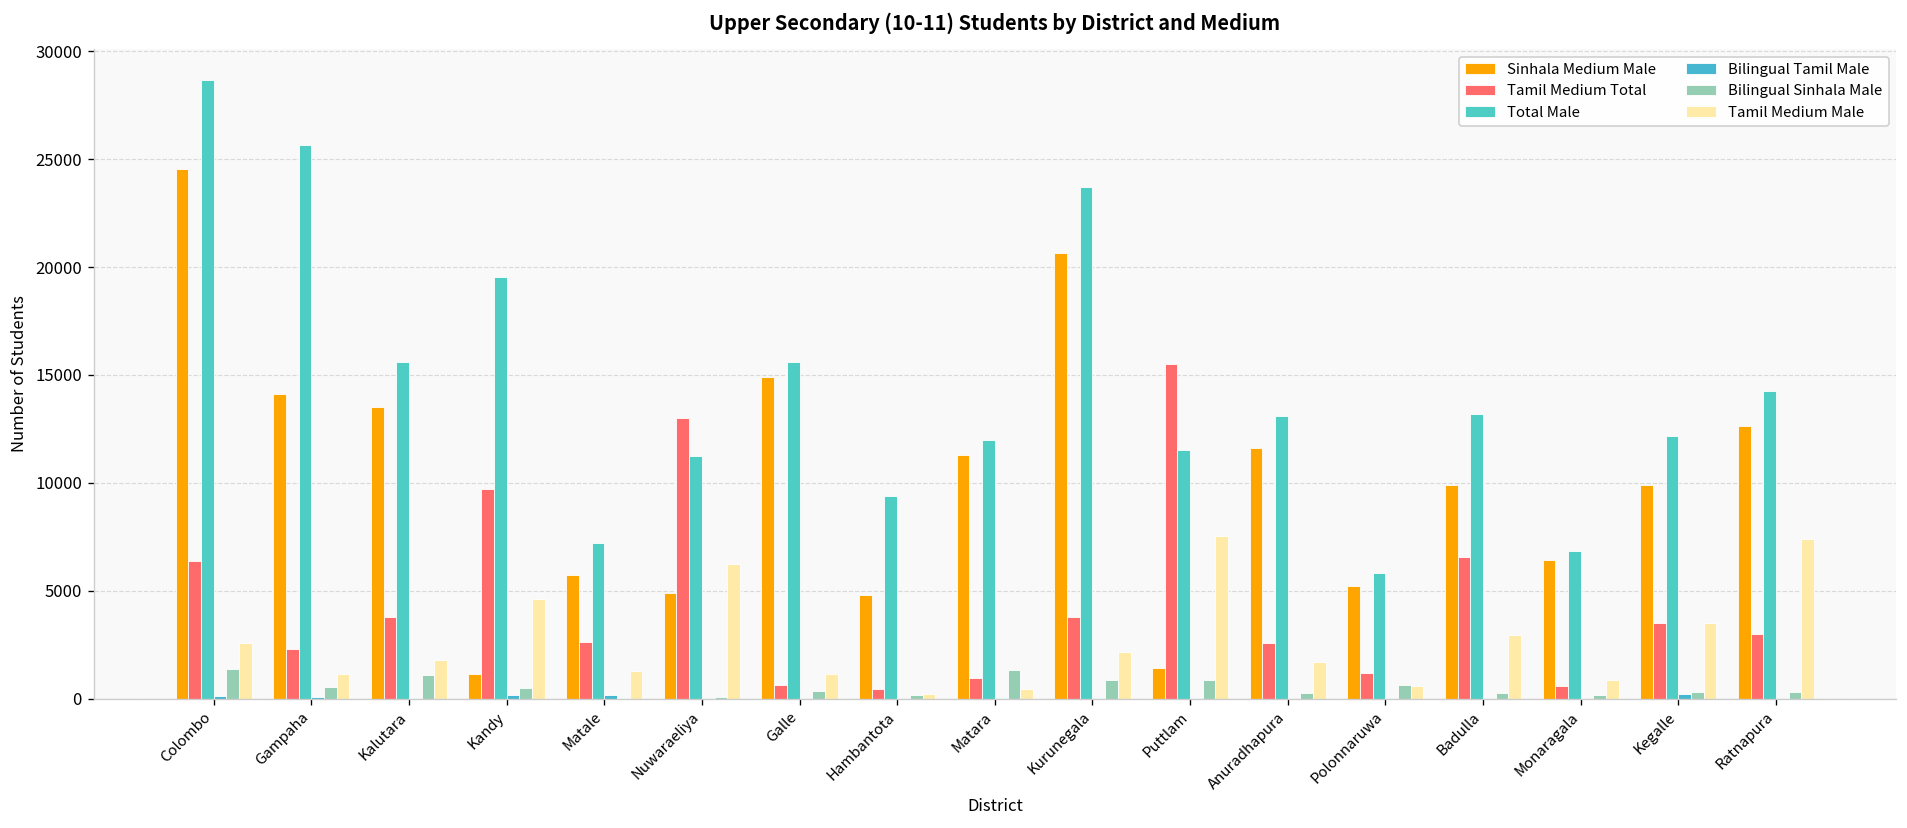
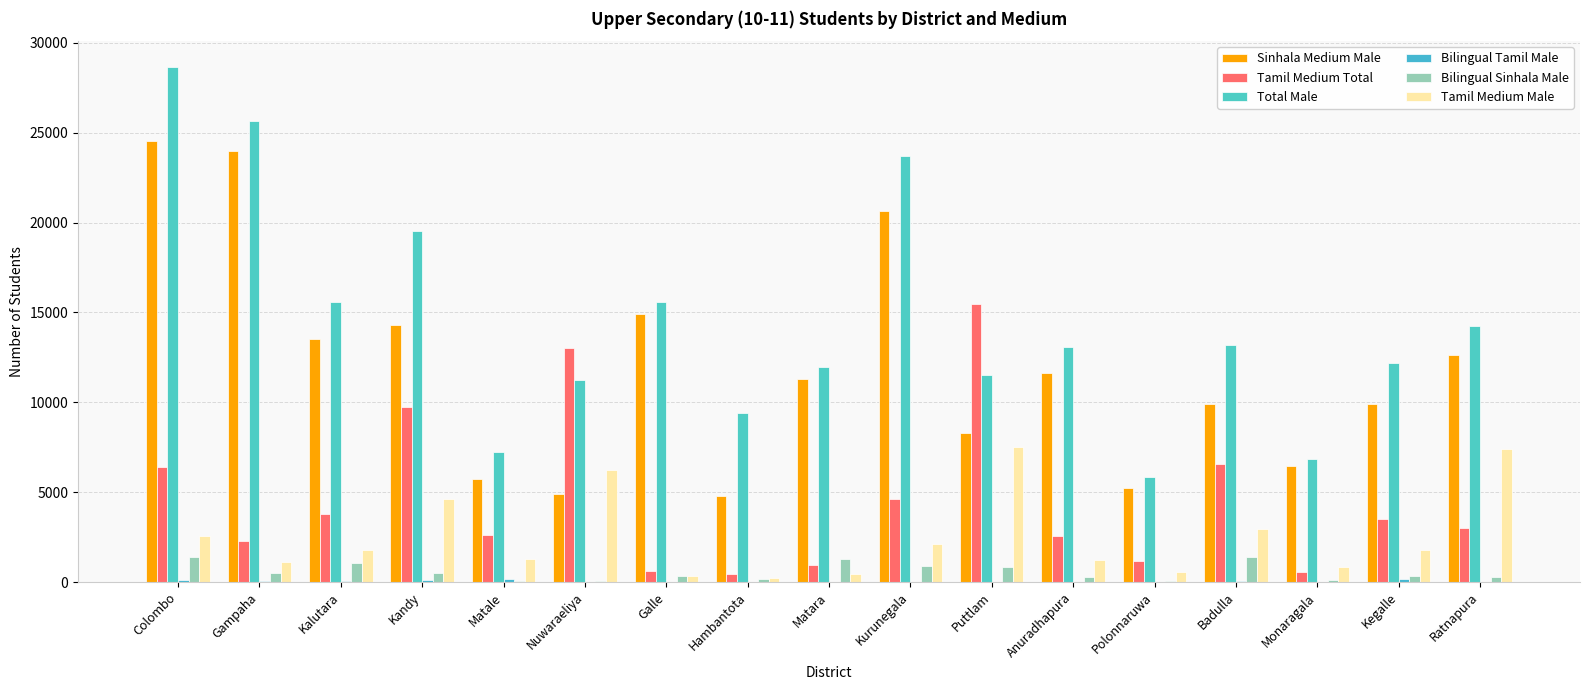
  {
    "Sinhala Medium Male": {
      "Colombo": 24600,
-     "Gampaha": 14100,
+     "Gampaha": 24000,
      "Kalutara": 13500,
-     "Kandy": 1100,
+     "Kandy": 14300,
      "Matale": 5700,
      "Nuwaraeliya": 4900,
      "Galle": 14900,
      "Hambantota": 4800,
      "Matara": 11300,
      "Kurunegala": 20600,
-     "Puttlam": 1400,
+     "Puttlam": 8300,
      "Anuradhapura": 11600,
      "Polonnaruwa": 5200,
      "Badulla": 9900,
      "Monaragala": 6400,
      "Kegalle": 9900,
      "Ratnapura": 12600
    },
    "Tamil Medium Total": {
      "Colombo": 6400,
      "Gampaha": 2300,
      "Kalutara": 3800,
      "Kandy": 9700,
      "Matale": 2600,
      "Nuwaraeliya": 13000,
      "Galle": 600,
      "Hambantota": 400,
      "Matara": 900,
-     "Kurunegala": 3800,
+     "Kurunegala": 4600,
      "Puttlam": 15500,
      "Anuradhapura": 2600,
      "Polonnaruwa": 1200,
      "Badulla": 6600,
      "Monaragala": 600,
      "Kegalle": 3500,
      "Ratnapura": 3000
    },
    "Bilingual Sinhala Male": {
      "Colombo": 1400,
      "Gampaha": 500,
      "Kalutara": 1100,
      "Kandy": 500,
      "Galle": 300,
      "Hambantota": 200,
      "Matara": 1300,
      "Kurunegala": 900,
      "Puttlam": 900,
      "Anuradhapura": 300,
-     "Polonnaruwa": 600,
-     "Badulla": 300,
+     "Polonnaruwa": 100,
+     "Badulla": 1400,
      "Monaragala": 100,
      "Kegalle": 300,
      "Ratnapura": 300
    },
    "Tamil Medium Male": {
      "Colombo": 2600,
      "Gampaha": 1100,
      "Kalutara": 1800,
      "Kandy": 4600,
      "Matale": 1300,
      "Nuwaraeliya": 6200,
-     "Galle": 1100,
+     "Galle": 300,
      "Hambantota": 200,
      "Matara": 400,
      "Kurunegala": 2100,
      "Puttlam": 7500,
-     "Anuradhapura": 1700,
+     "Anuradhapura": 1200,
      "Polonnaruwa": 600,
      "Badulla": 3000,
      "Monaragala": 900,
-     "Kegalle": 3500,
+     "Kegalle": 1800,
      "Ratnapura": 7400
    }
  }
